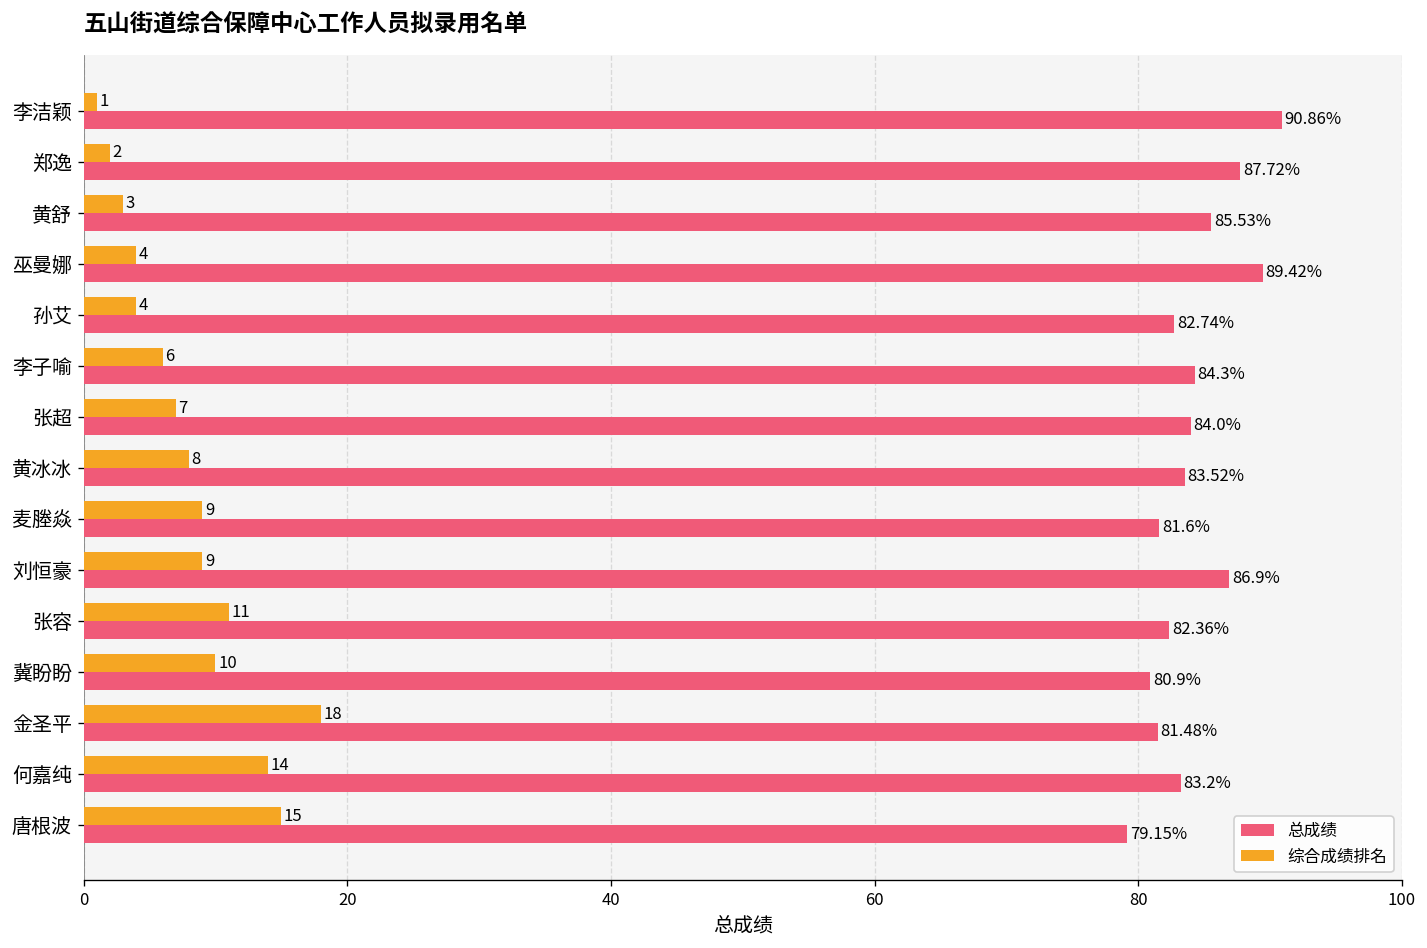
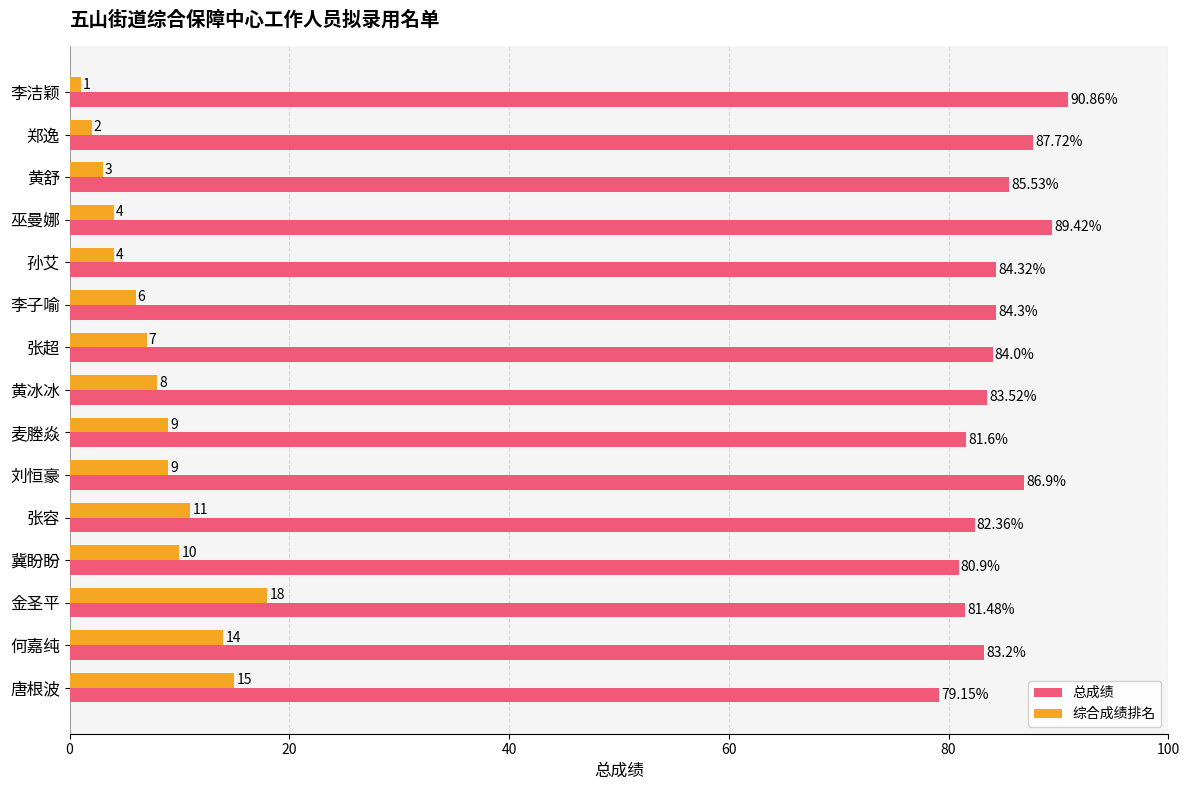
  {
    "总成绩": {
      "李洁颖": "90.86%",
      "郑逸": "87.72%",
      "黄舒": "85.53%",
      "巫曼娜": "89.42%",
-     "孙艾": "82.74%",
+     "孙艾": "84.32%",
      "李子喻": "84.3%",
      "张超": "84.0%",
      "黄冰冰": "83.52%",
      "麦塍焱": "81.6%",
      "刘恒豪": "86.9%",
      "张容": "82.36%",
      "冀盼盼": "80.9%",
      "金圣平": "81.48%",
      "何嘉纯": "83.2%",
      "唐根波": "79.15%"
    },
    "综合成绩排名": {
      "李洁颖": "1",
      "郑逸": "2",
      "黄舒": "3",
      "巫曼娜": "4",
      "孙艾": "4",
      "李子喻": "6",
      "张超": "7",
      "黄冰冰": "8",
      "麦塍焱": "9",
      "刘恒豪": "9",
      "张容": "11",
      "冀盼盼": "10",
      "金圣平": "18",
      "何嘉纯": "14",
      "唐根波": "15"
    }
  }
